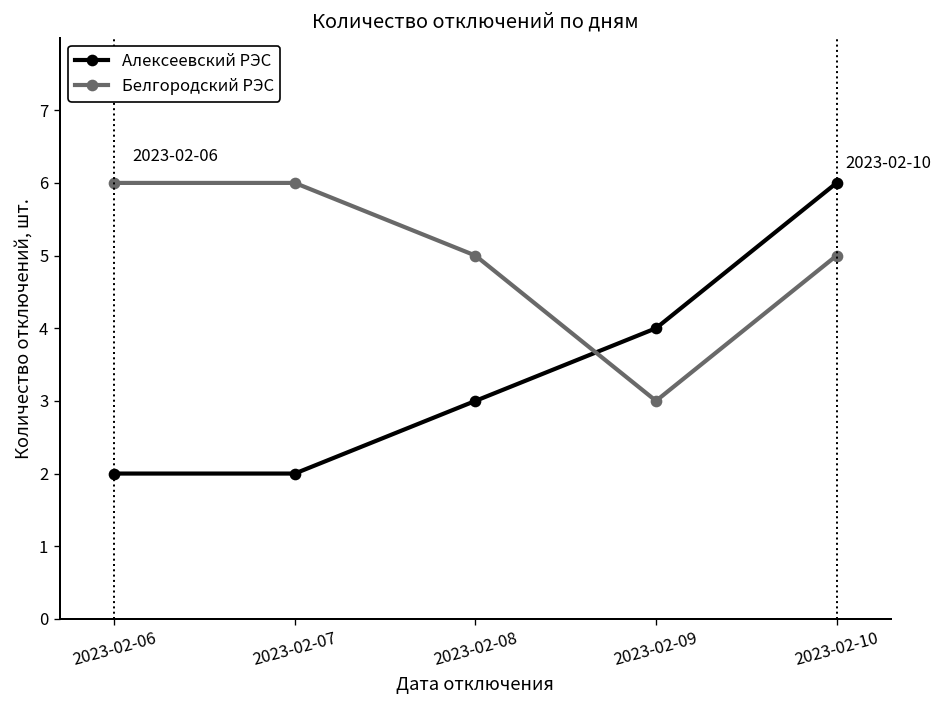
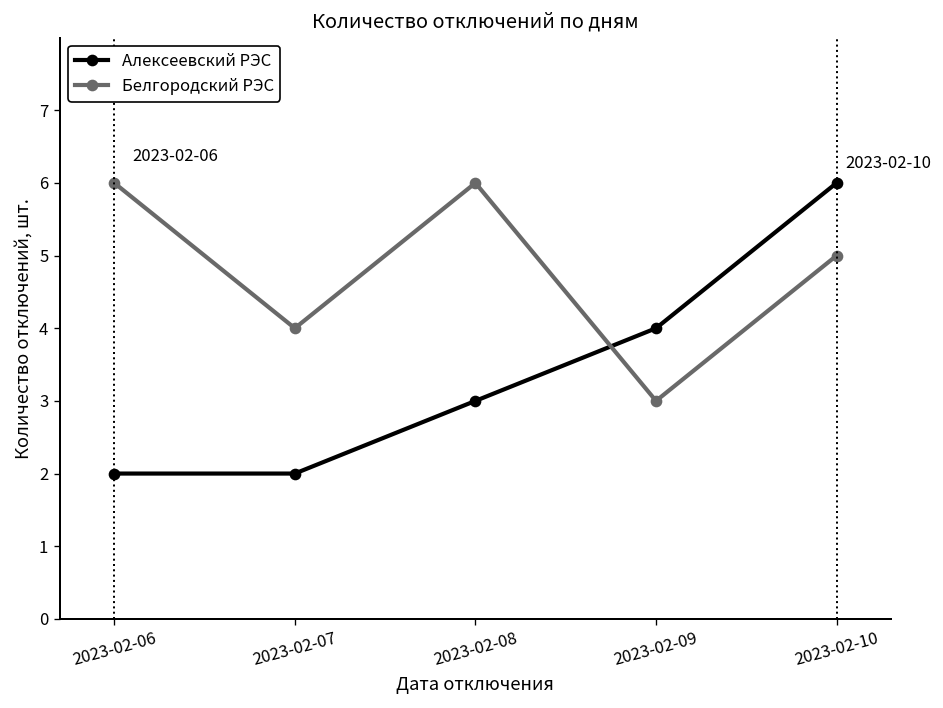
  {
    "Алексеевский РЭС": {
      "2023-02-06": 2,
      "2023-02-07": 2,
      "2023-02-08": 3,
      "2023-02-09": 4
    },
    "Белгородский РЭС": {
-     "2023-02-07": 6,
-     "2023-02-08": 5,
+     "2023-02-07": 4,
+     "2023-02-08": 6,
      "2023-02-09": 3,
      "2023-02-10": 5
    }
  }
